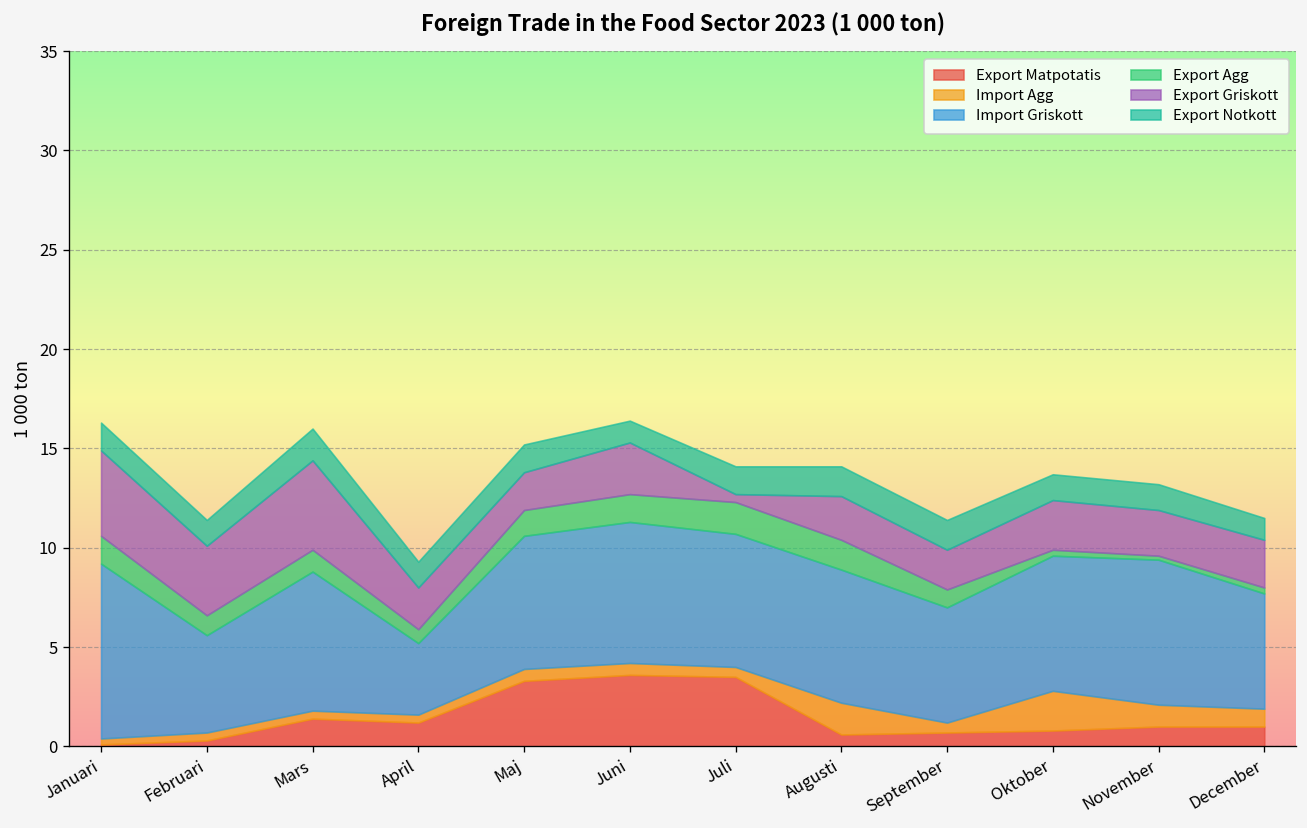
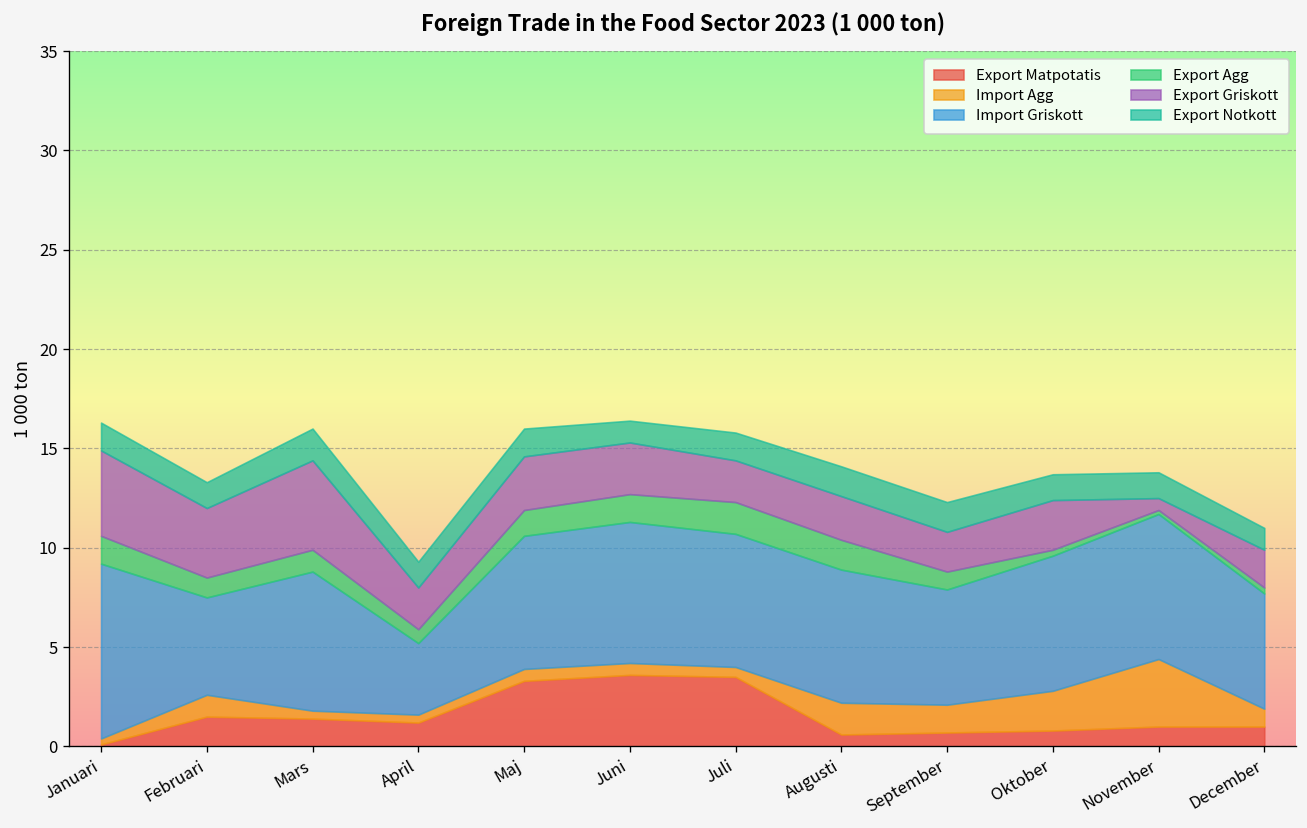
  {
    "Export Matpotatis": {
-     "Februari": 0.3,
+     "Februari": 1.5,
      "Mars": 1.4,
      "April": 1.2,
      "Maj": 3.3,
      "Juni": 3.6,
      "Juli": 3.5,
      "Augusti": 0.6,
      "September": 0.7,
      "Oktober": 0.8,
      "November": 1.0,
      "December": 1.0
    },
    "Import Agg": {
      "Januari": 0.3,
-     "Februari": 0.4,
+     "Februari": 1.1,
      "Mars": 0.4,
      "April": 0.4,
      "Maj": 0.6,
      "Juni": 0.6,
      "Juli": 0.5,
      "Augusti": 1.6,
-     "September": 0.5,
+     "September": 1.4,
      "Oktober": 2.0,
-     "November": 1.1,
+     "November": 3.4,
      "December": 0.9
    },
    "Import Griskott": {
      "Januari": 8.8,
      "Februari": 4.9,
      "Mars": 7.0,
      "April": 3.6,
      "Maj": 6.7,
      "Juni": 7.1,
      "Juli": 6.7,
      "Augusti": 6.7,
      "September": 5.8,
      "Oktober": 6.8,
      "November": 7.3,
      "December": 5.8
    },
    "Export Griskott": {
      "Januari": 4.3,
      "Februari": 3.5,
      "Mars": 4.5,
      "April": 2.1,
-     "Maj": 1.9,
+     "Maj": 2.7,
      "Juni": 2.6,
-     "Juli": 0.4,
+     "Juli": 2.1,
      "Augusti": 2.2,
      "September": 2.0,
      "Oktober": 2.5,
-     "November": 2.3,
-     "December": 2.4
+     "November": 0.6,
+     "December": 1.9
    }
  }
